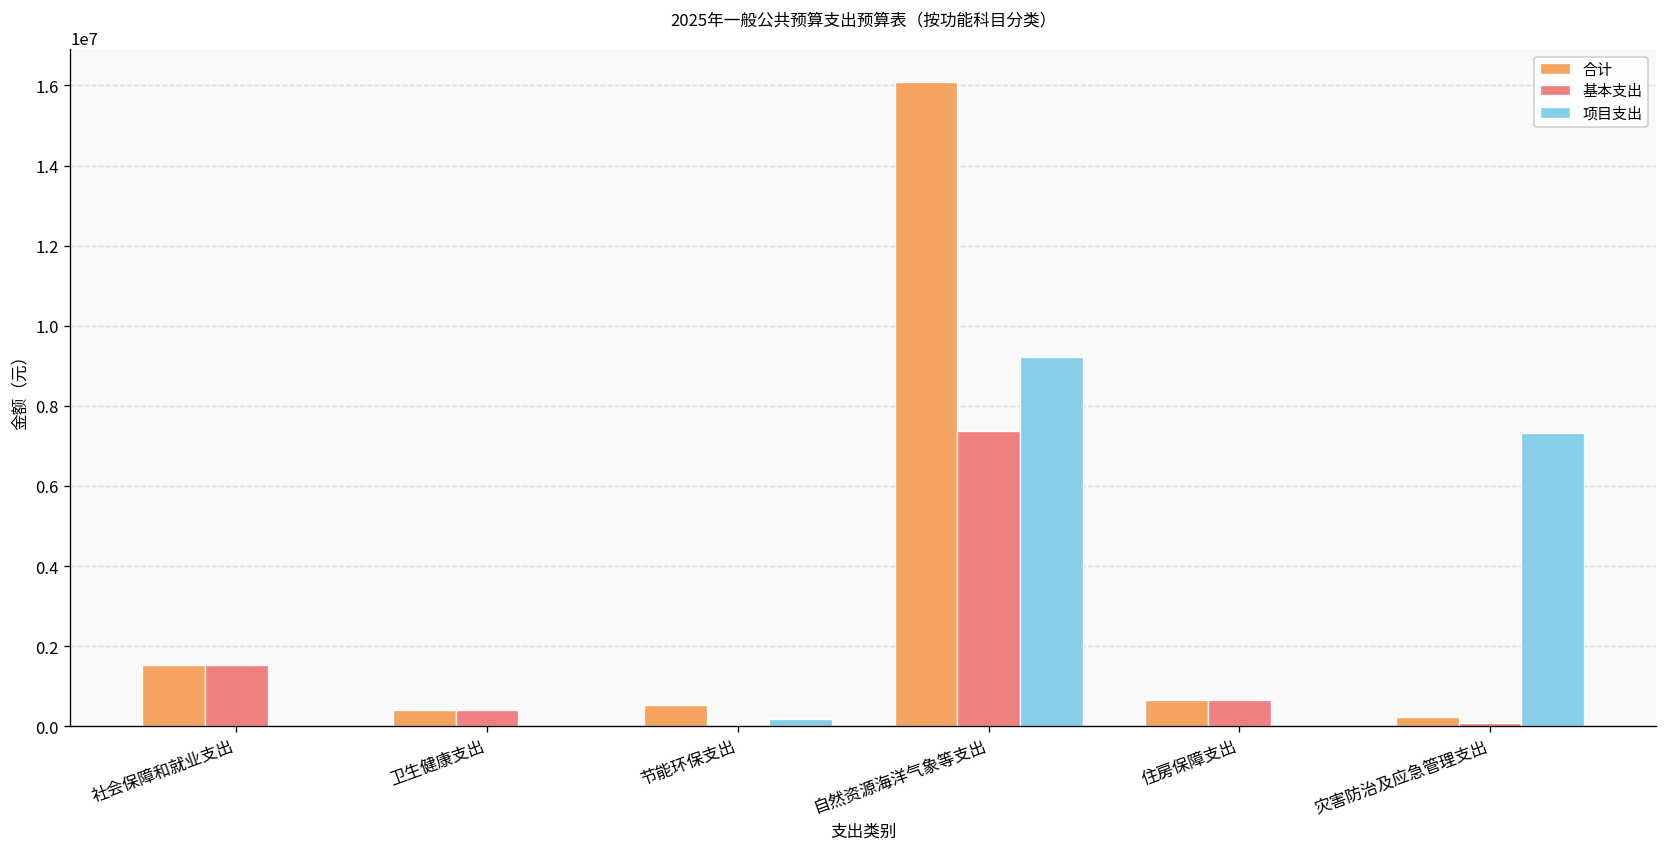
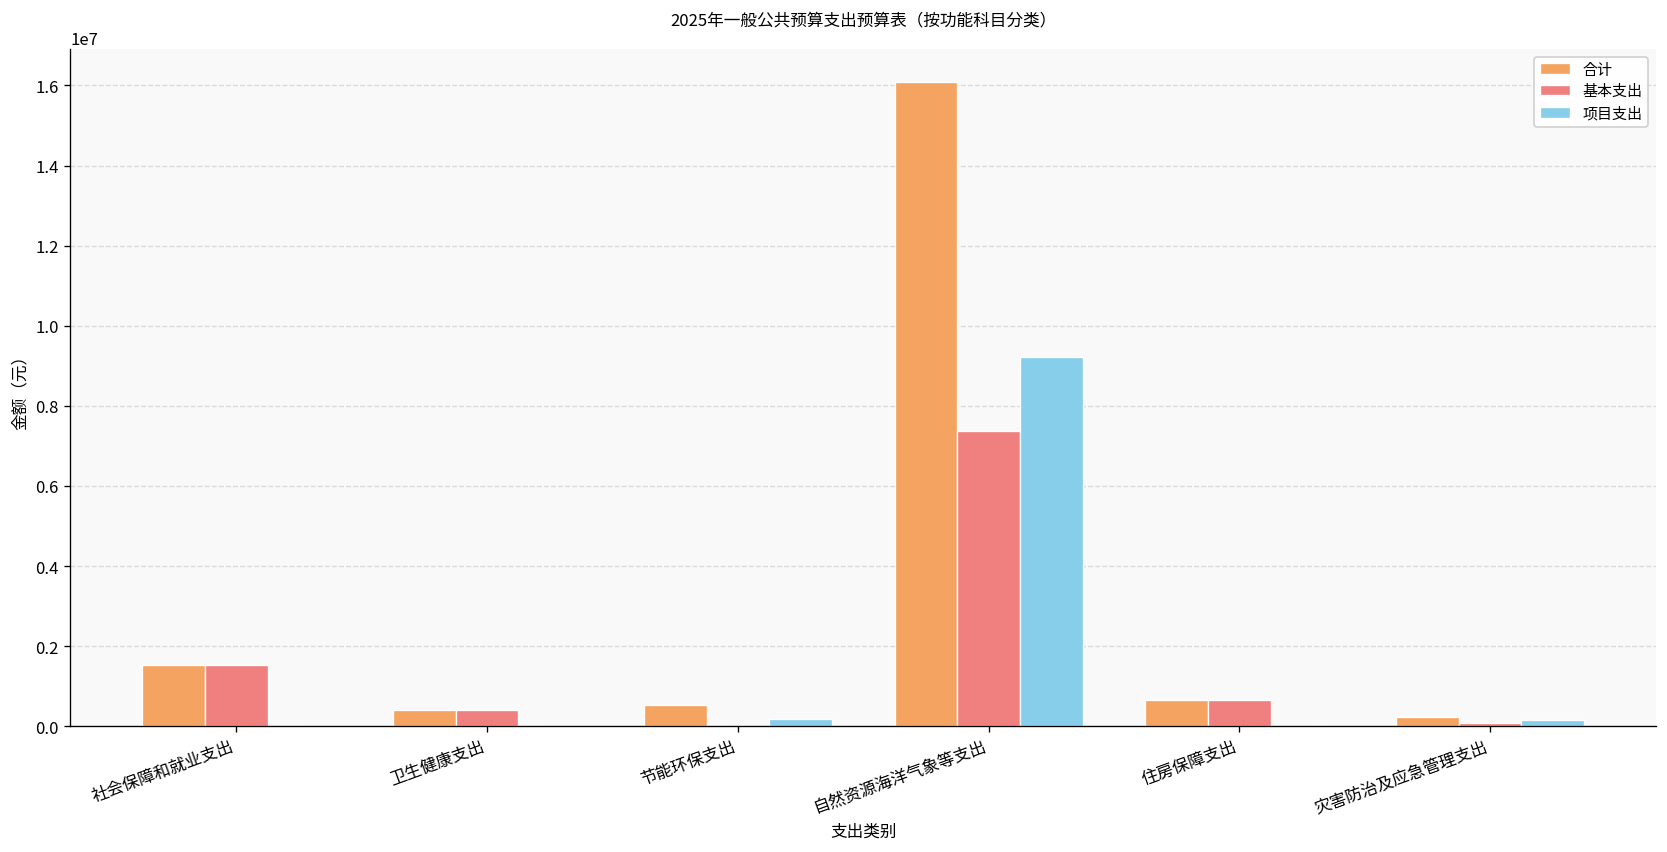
  {
    "项目支出": {
      "社会保障和就业支出": 0,
      "卫生健康支出": 0,
      "节能环保支出": 200000,
      "自然资源海洋气象等支出": 9200000,
      "住房保障支出": 0,
-     "灾害防治及应急管理支出": 7300000
+     "灾害防治及应急管理支出": 200000
    }
  }
